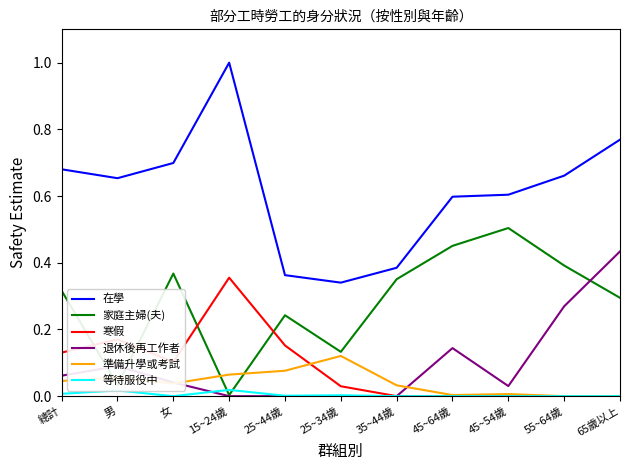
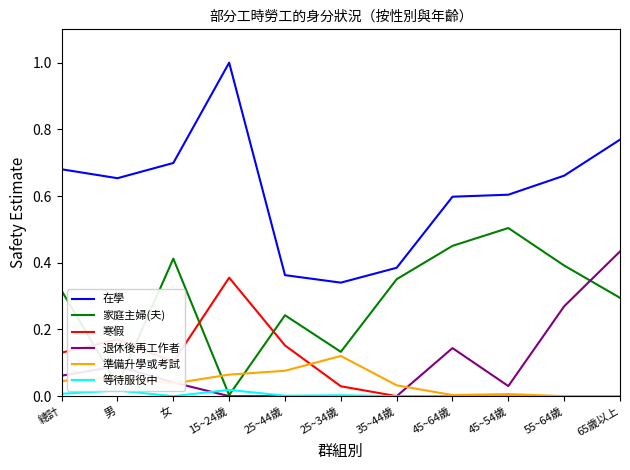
  {
    "在學": {
      "總計": 0.68,
      "男": 0.65,
      "女": 0.70,
      "15~24歲": 1.00,
      "25~44歲": 0.36,
      "25~34歲": 0.34,
      "35~44歲": 0.39,
      "45~64歲": 0.60,
      "45~54歲": 0.60,
      "55~64歲": 0.66,
      "65歲以上": 0.77
    },
    "家庭主婦(夫)": {
      "總計": 0.32,
-     "女": 0.37,
+     "女": 0.41,
      "25~44歲": 0.24,
      "25~34歲": 0.13,
      "35~44歲": 0.35,
      "45~64歲": 0.45,
      "45~54歲": 0.50,
      "55~64歲": 0.39,
      "65歲以上": 0.29
    },
    "寒假": {
      "總計": 0.13,
      "15~24歲": 0.36,
      "25~44歲": 0.15,
      "25~34歲": 0.03
    },
    "退休後再工作者": {
      "總計": 0.06,
      "45~64歲": 0.14,
      "45~54歲": 0.03,
      "55~64歲": 0.27,
      "65歲以上": 0.43
    },
    "準備升學或考試": {
      "總計": 0.05,
      "15~24歲": 0.06,
      "25~44歲": 0.08,
      "25~34歲": 0.12,
      "35~44歲": 0.03
    },
    "等待服役中": {
      "總計": 0.01,
      "女": 0.00,
      "15~24歲": 0.02
    }
  }
